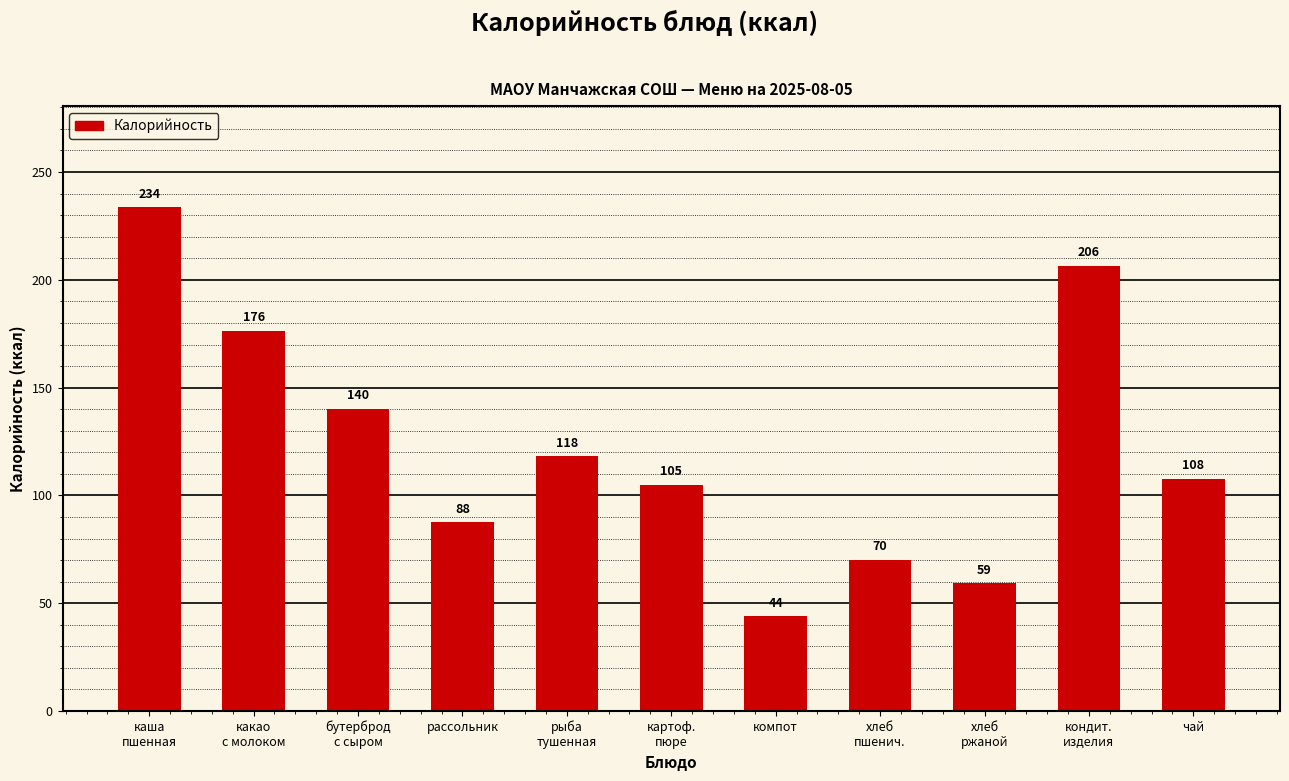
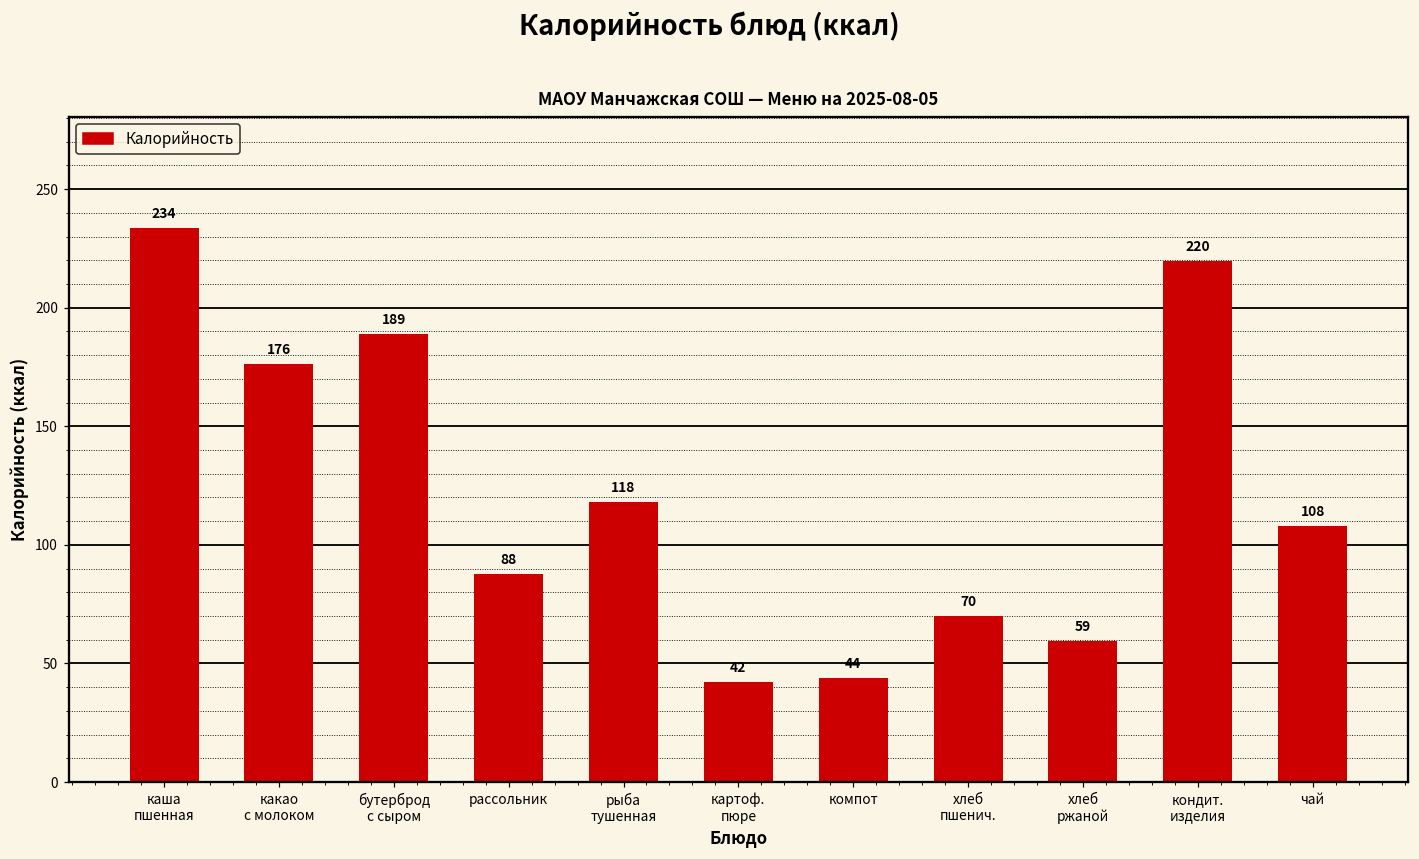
  {
    "каша пшенная": 234,
    "какао с молоком": 176,
-   "бутерброд с сыром": 140,
+   "бутерброд с сыром": 189,
    "рассольник": 88,
    "рыба тушенная": 118,
-   "картоф. пюре": 105,
+   "картоф. пюре": 42,
    "компот": 44,
    "хлеб пшенич.": 70,
    "хлеб ржаной": 59,
-   "кондит. изделия": 206,
+   "кондит. изделия": 220,
    "чай": 108
  }
